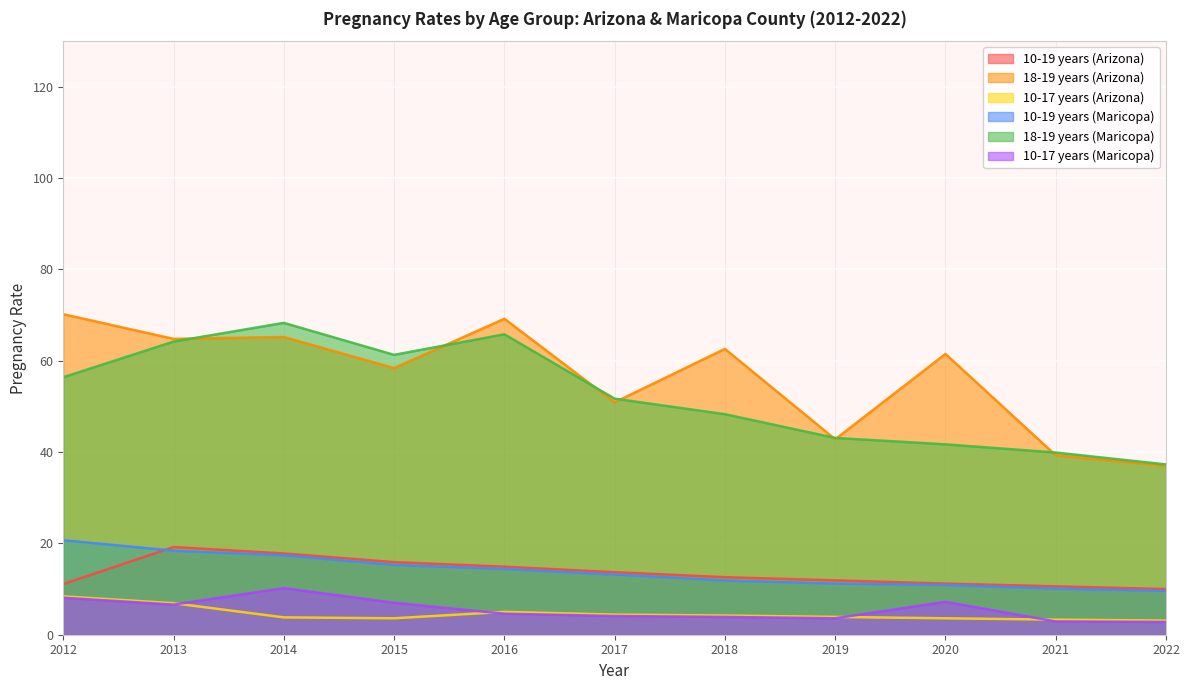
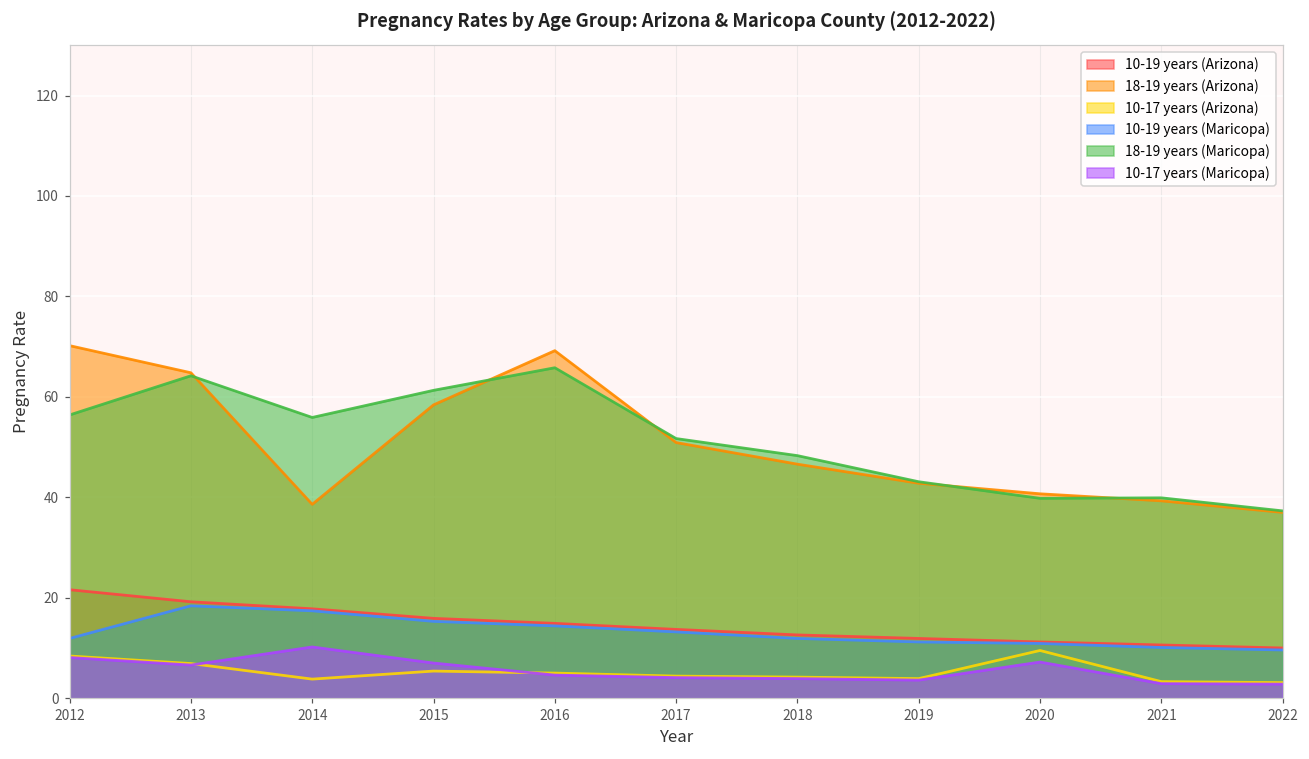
  {
    "10-19 years (Arizona)": {
-     "2012": 11,
+     "2012": 22,
      "2013": 19,
      "2015": 16,
      "2018": 13,
      "2019": 12
    },
    "18-19 years (Arizona)": {
      "2012": 70,
      "2013": 65,
-     "2014": 65,
+     "2014": 39,
      "2015": 58,
      "2016": 69,
      "2017": 51,
-     "2018": 63,
-     "2020": 62,
+     "2018": 47,
+     "2020": 41,
      "2021": 39
    },
    "10-17 years (Arizona)": {
      "2014": 4,
-     "2015": 4,
-     "2020": 4
+     "2015": 5,
+     "2020": 10
    },
    "10-19 years (Maricopa)": {
-     "2012": 21,
+     "2012": 12,
      "2013": 18,
      "2015": 15,
      "2018": 12,
      "2019": 11
    },
    "18-19 years (Maricopa)": {
      "2012": 56,
      "2013": 64,
-     "2014": 68,
+     "2014": 56,
      "2015": 61,
      "2016": 66,
      "2017": 52,
      "2018": 48,
-     "2020": 42,
+     "2020": 40,
      "2021": 40
    },
    "10-17 years (Maricopa)": {
      "2014": 10,
      "2015": 7,
      "2020": 7
    }
  }
